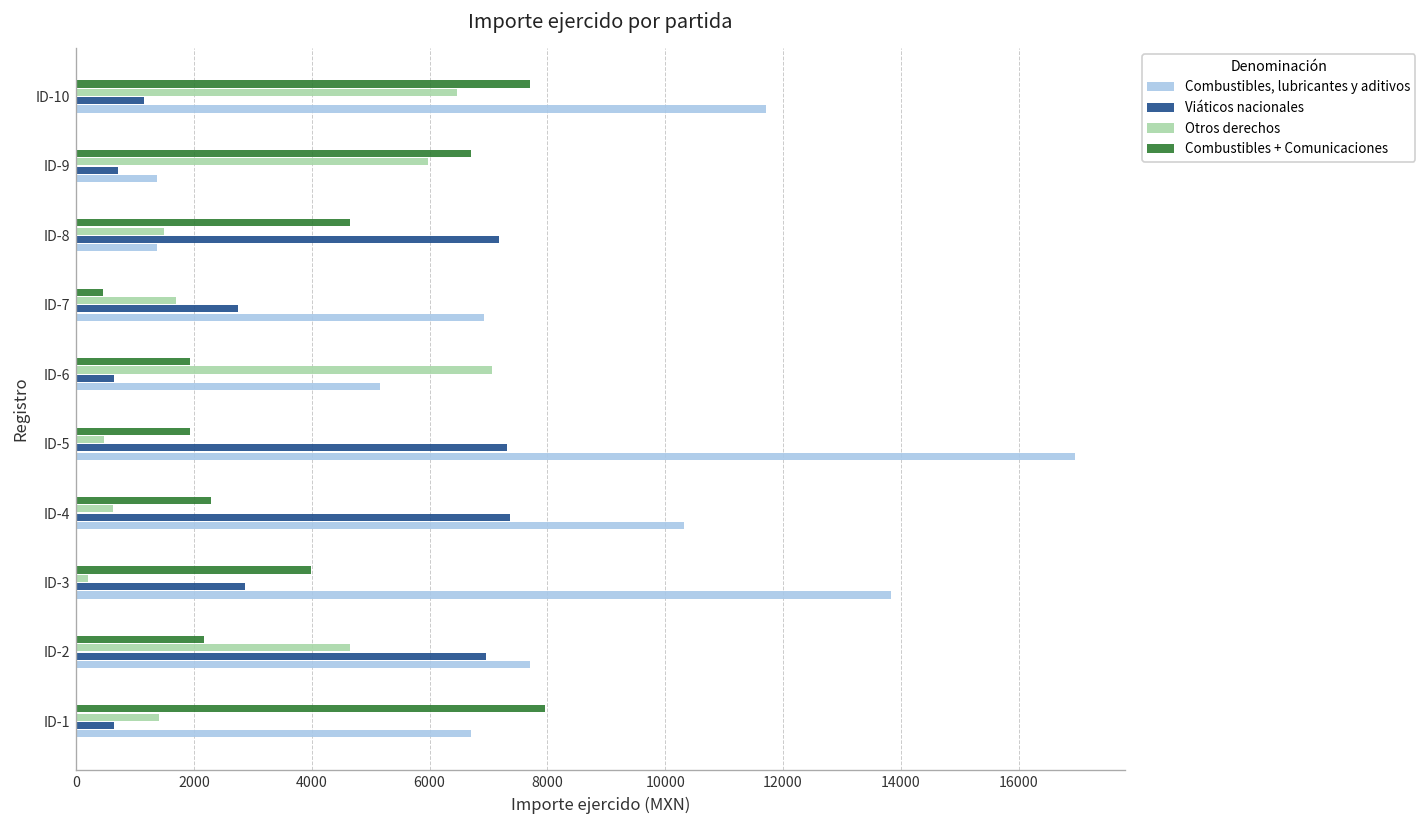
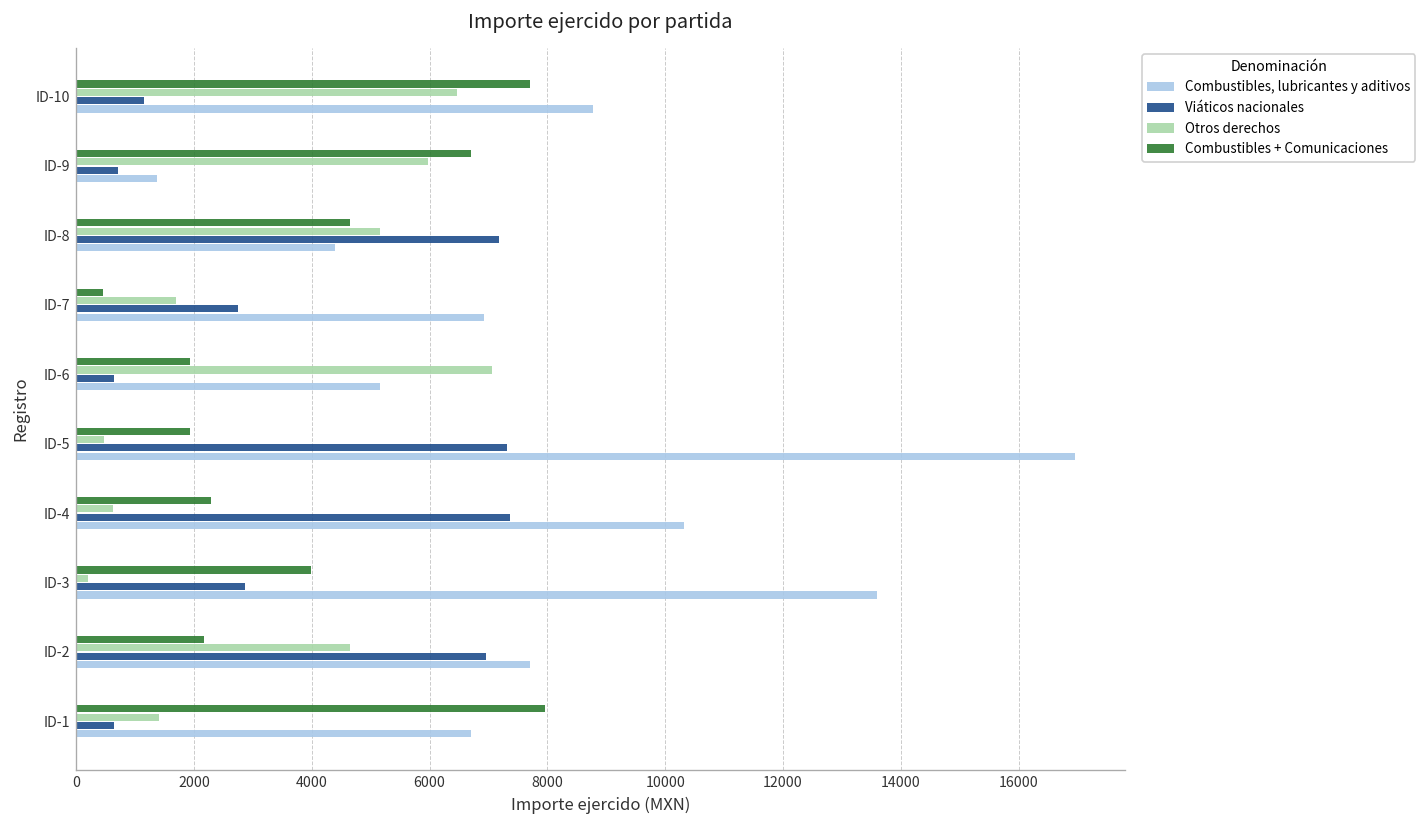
  {
    "Combustibles, lubricantes y aditivos": {
-     "ID-10": 11700,
+     "ID-10": 8800,
      "ID-9": 1400,
-     "ID-8": 1400,
+     "ID-8": 4400,
      "ID-7": 6900,
      "ID-6": 5200,
      "ID-5": 17000,
      "ID-4": 10300,
-     "ID-3": 13800,
+     "ID-3": 13600,
      "ID-2": 7700,
      "ID-1": 6700
    },
    "Viáticos nacionales": {
      "ID-10": 1200,
      "ID-9": 700,
      "ID-8": 7200,
      "ID-7": 2800,
      "ID-6": 600,
      "ID-5": 7300,
      "ID-4": 7400,
      "ID-3": 2900,
      "ID-2": 7000,
      "ID-1": 600
    },
    "Otros derechos": {
      "ID-10": 6500,
      "ID-9": 6000,
-     "ID-8": 1500,
+     "ID-8": 5200,
      "ID-7": 1700,
      "ID-6": 7100,
      "ID-5": 500,
      "ID-4": 600,
      "ID-3": 200,
      "ID-2": 4700,
      "ID-1": 1400
    },
    "Combustibles + Comunicaciones": {
      "ID-10": 7700,
      "ID-9": 6700,
      "ID-8": 4700,
      "ID-7": 500,
      "ID-6": 1900,
      "ID-5": 1900,
      "ID-4": 2300,
      "ID-3": 4000,
      "ID-2": 2200,
      "ID-1": 8000
    }
  }
